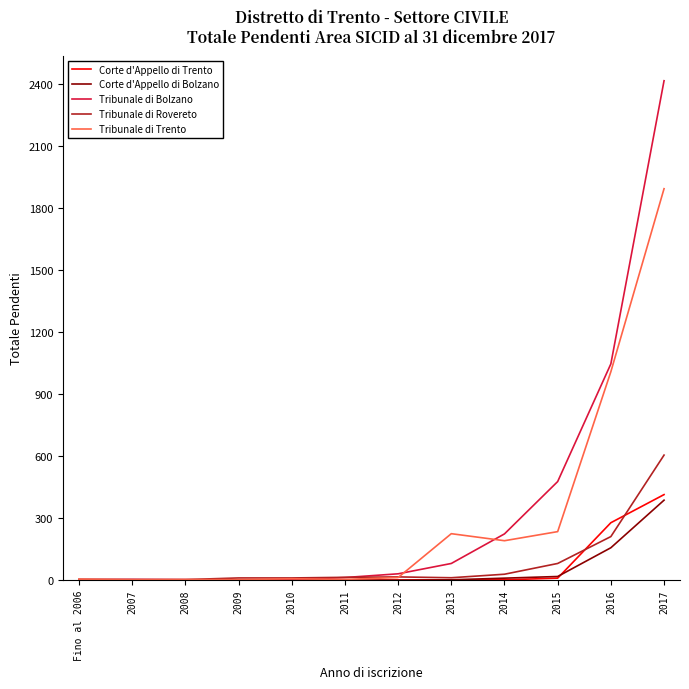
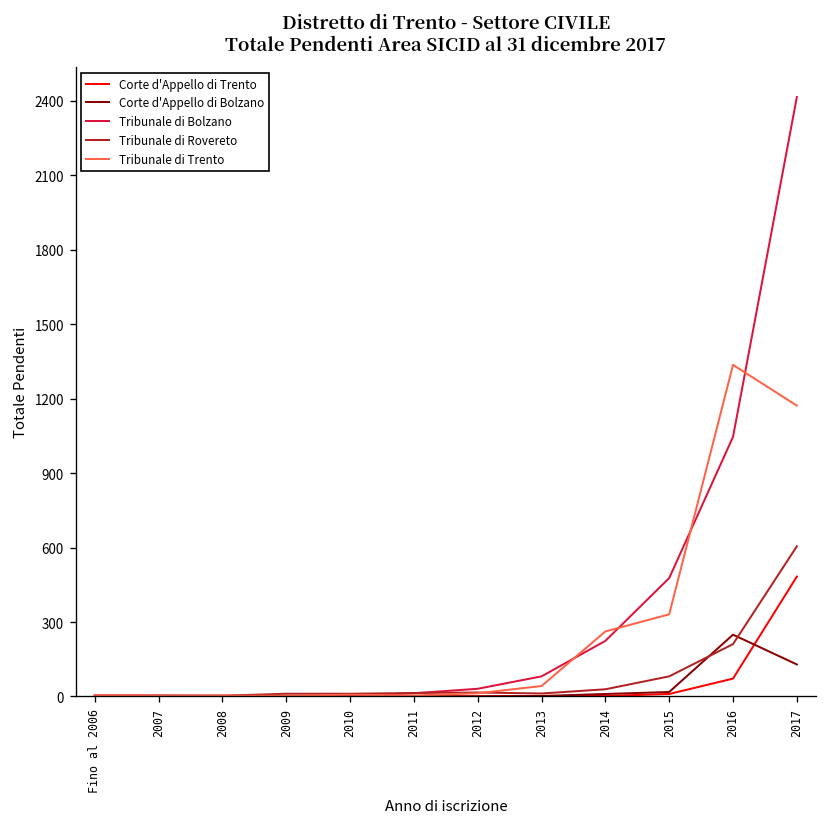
  {
    "Corte d'Appello di Trento": {
-     "2016": 280,
-     "2017": 410
+     "2016": 70,
+     "2017": 480
    },
    "Corte d'Appello di Bolzano": {
-     "2016": 160,
-     "2017": 390
+     "2016": 250,
+     "2017": 130
    },
    "Tribunale di Trento": {
-     "2013": 230,
-     "2014": 190,
-     "2015": 240,
-     "2016": 1010,
-     "2017": 1890
+     "2013": 40,
+     "2014": 260,
+     "2015": 330,
+     "2016": 1340,
+     "2017": 1170
    }
  }
